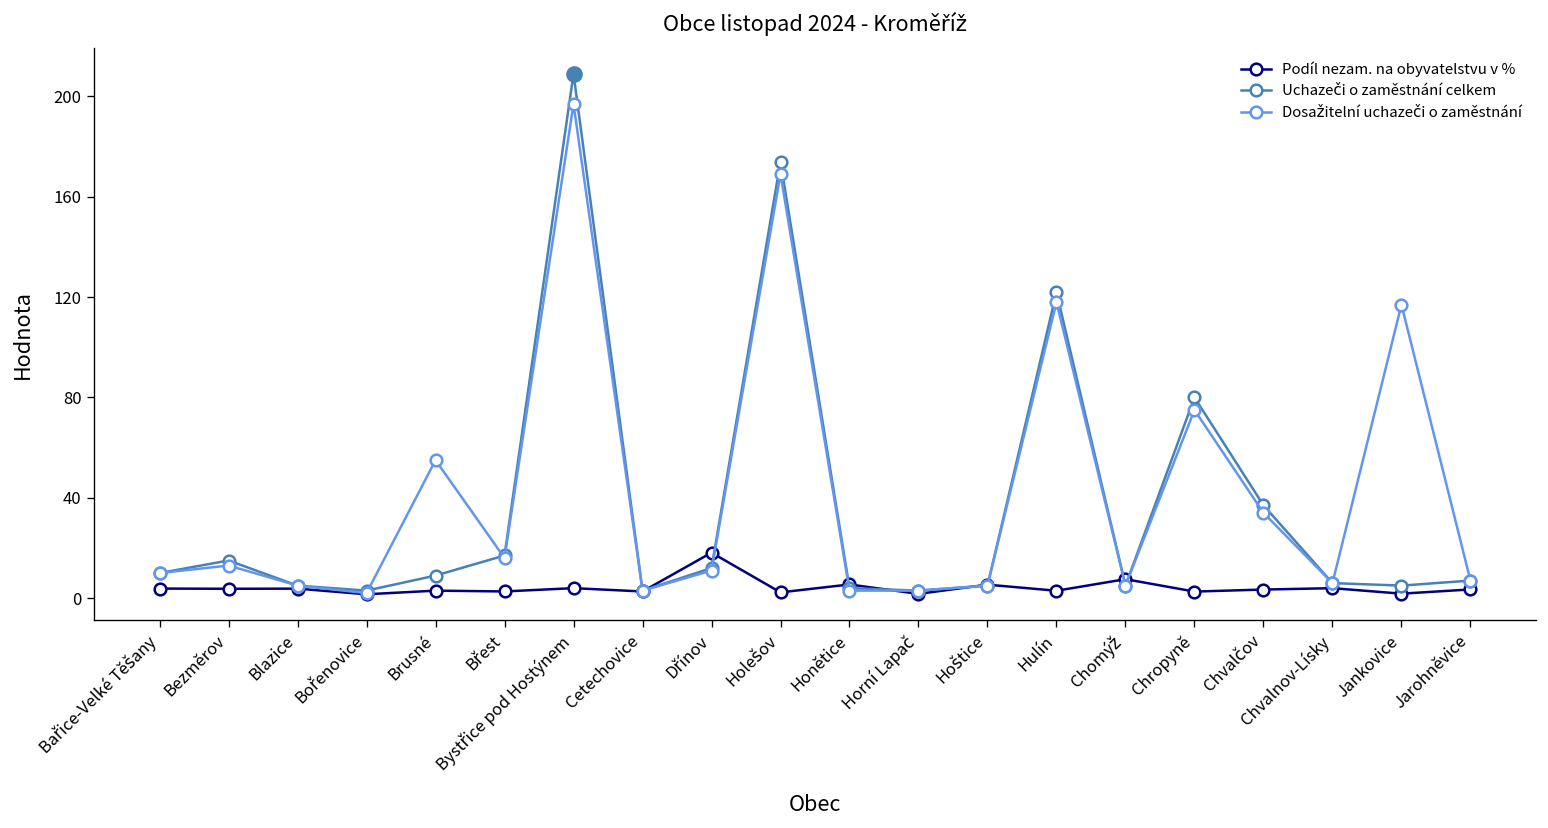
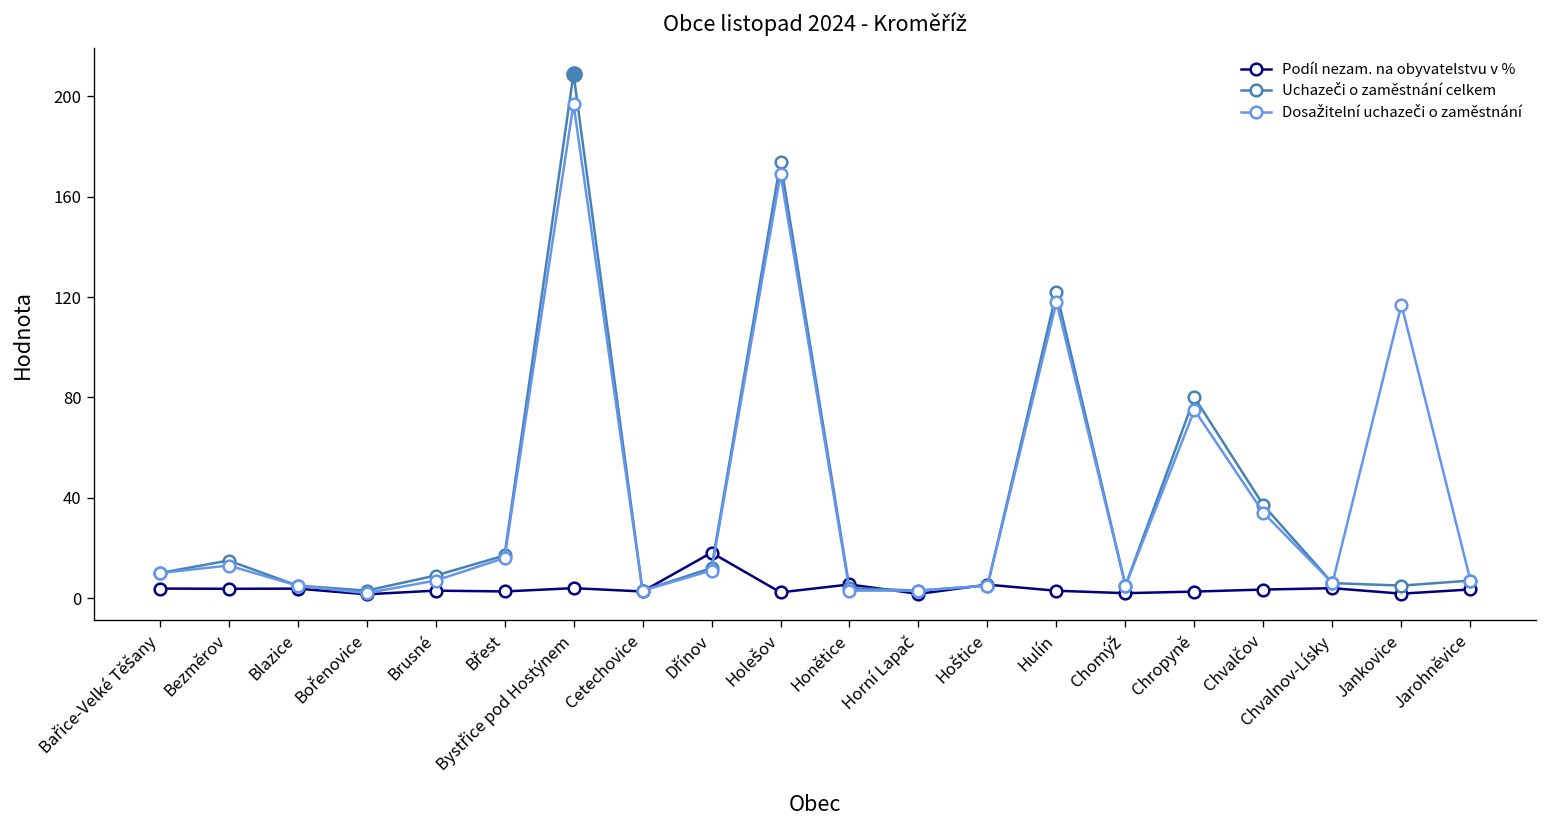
  {
    "Podíl nezam. na obyvatelstvu v %": {
      "Bařice-Velké Těšany": 4,
      "Bezměrov": 4,
      "Brusné": 3,
      "Břest": 3,
      "Bystřice pod Hostýnem": 4,
      "Dřínov": 18,
      "Holešov": 2,
      "Honětice": 5,
      "Horní Lapač": 2,
      "Hulín": 3,
-     "Chomýž": 8,
+     "Chomýž": 2,
      "Chropyně": 3,
      "Chvalčov": 3,
      "Chvalnov-Lísky": 4,
      "Jankovice": 2,
      "Jarohněvice": 3
    },
    "Dosažitelní uchazeči o zaměstnání": {
      "Bezměrov": 13,
-     "Brusné": 55,
+     "Brusné": 7,
      "Bystřice pod Hostýnem": 197,
      "Holešov": 169,
      "Hulín": 118,
      "Chropyně": 75,
      "Chvalčov": 34,
      "Jankovice": 117
    }
  }
